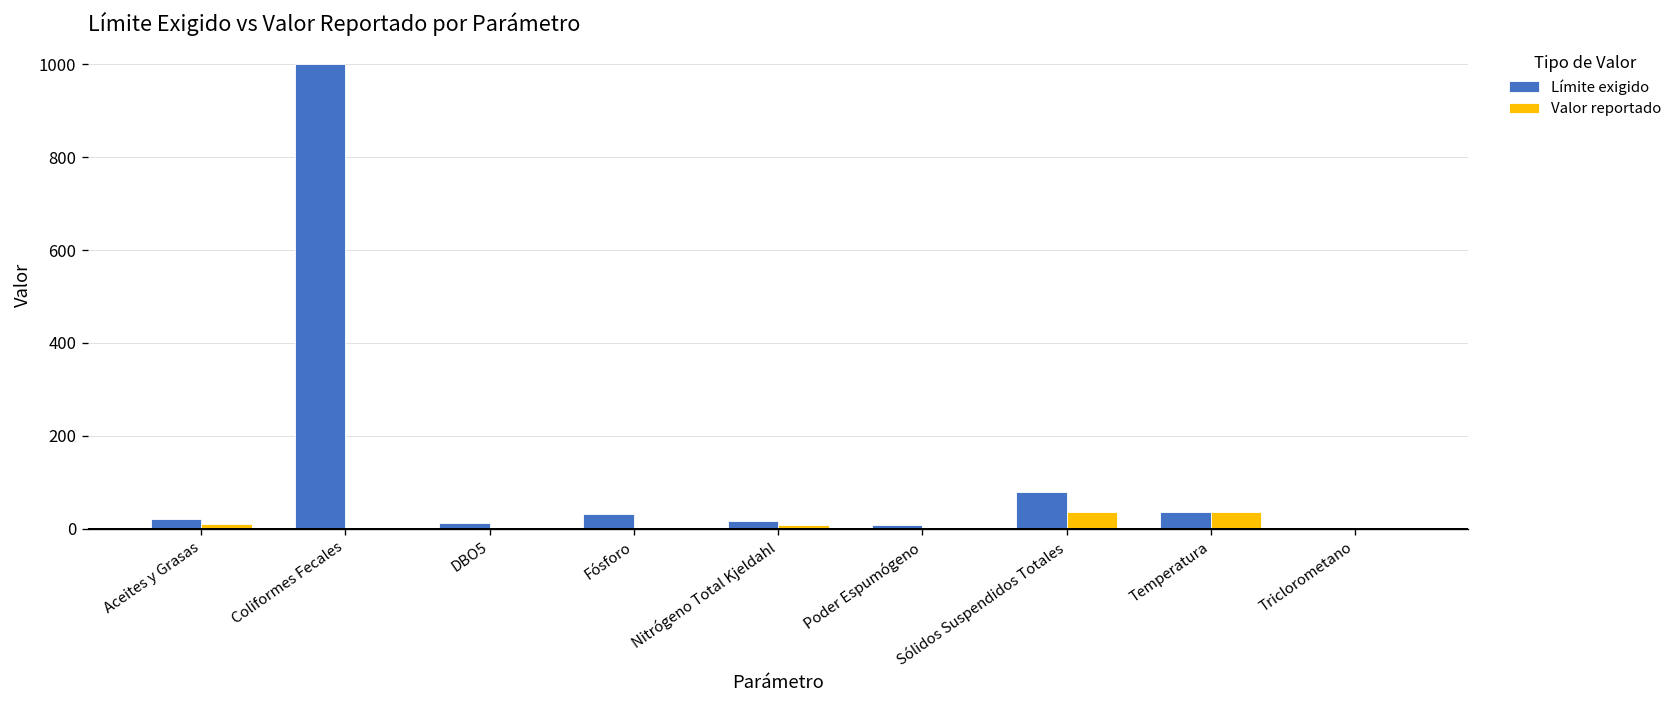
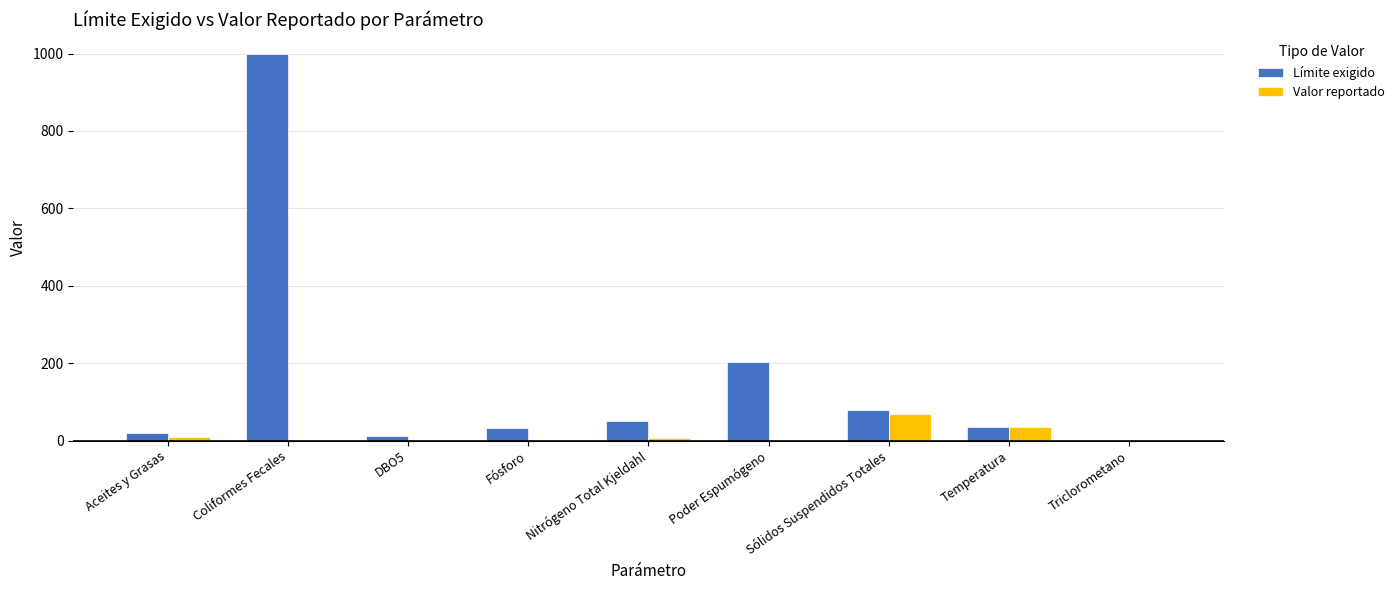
  {
    "Límite exigido": {
      "Aceites y Grasas": 20,
      "Coliformes Fecales": 1000,
      "DBO5": 10,
      "Fósforo": 30,
-     "Nitrógeno Total Kjeldahl": 20,
-     "Poder Espumógeno": 10,
+     "Nitrógeno Total Kjeldahl": 50,
+     "Poder Espumógeno": 200,
      "Sólidos Suspendidos Totales": 80,
      "Temperatura": 40
    },
    "Valor reportado": {
      "Aceites y Grasas": 10,
      "Nitrógeno Total Kjeldahl": 10,
-     "Sólidos Suspendidos Totales": 40,
+     "Sólidos Suspendidos Totales": 70,
      "Temperatura": 40
    }
  }
